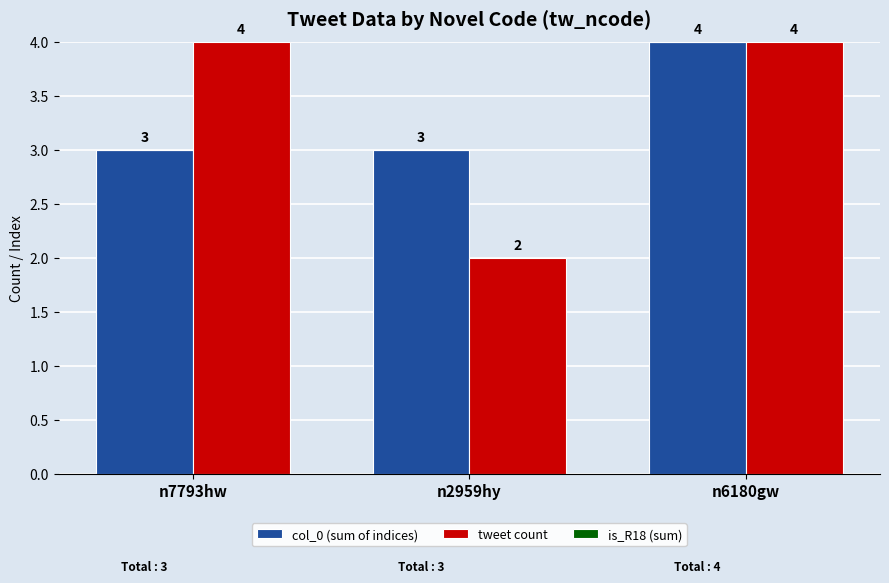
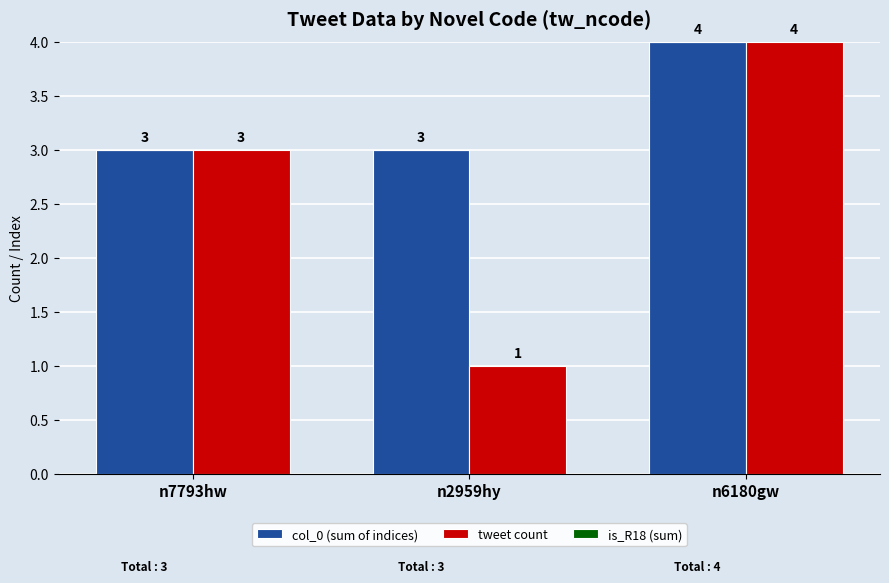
  {
    "is_R18 (sum)": {
      "n7793hw": 3,
      "n2959hy": 3,
      "n6180gw": 4
    },
    "tweet count": {
-     "n7793hw": 4,
-     "n2959hy": 2,
+     "n7793hw": 3,
+     "n2959hy": 1,
      "n6180gw": 4
    }
  }
